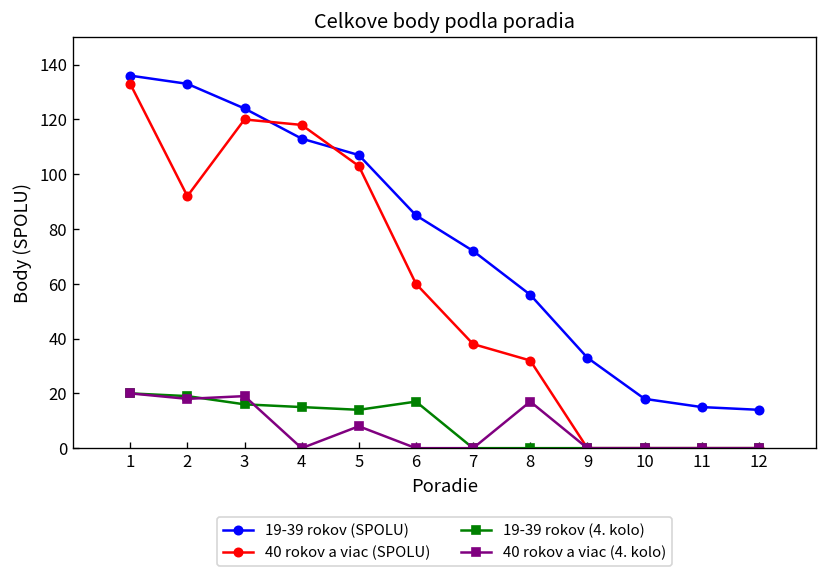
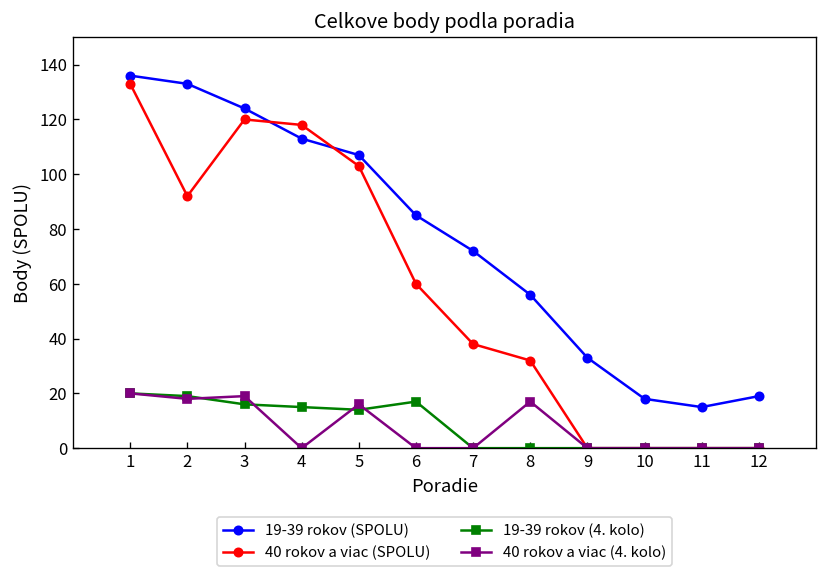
  {
    "19-39 rokov (SPOLU)": {
      "1": 136,
      "2": 133,
      "3": 124,
      "4": 113,
      "5": 107,
      "6": 85,
      "7": 72,
      "8": 56,
      "9": 33,
      "10": 18,
      "11": 15,
-     "12": 14
+     "12": 19
    },
    "40 rokov a viac (SPOLU)": {
      "1": 133,
      "2": 92,
      "3": 120,
      "4": 118,
      "5": 103,
      "6": 60,
      "7": 38,
      "8": 32
    },
    "19-39 rokov (4. kolo)": {
      "3": 16,
      "4": 15,
      "5": 14,
      "6": 17,
      "8": 0
    },
    "40 rokov a viac (4. kolo)": {
      "3": 19,
      "4": 0,
-     "5": 8,
+     "5": 16,
      "6": 0,
      "8": 17
    }
  }
